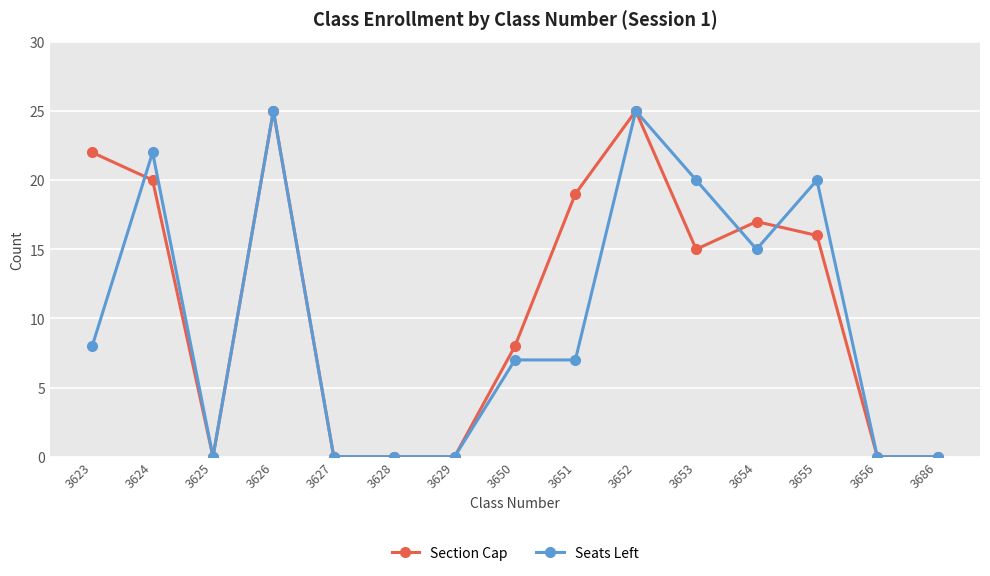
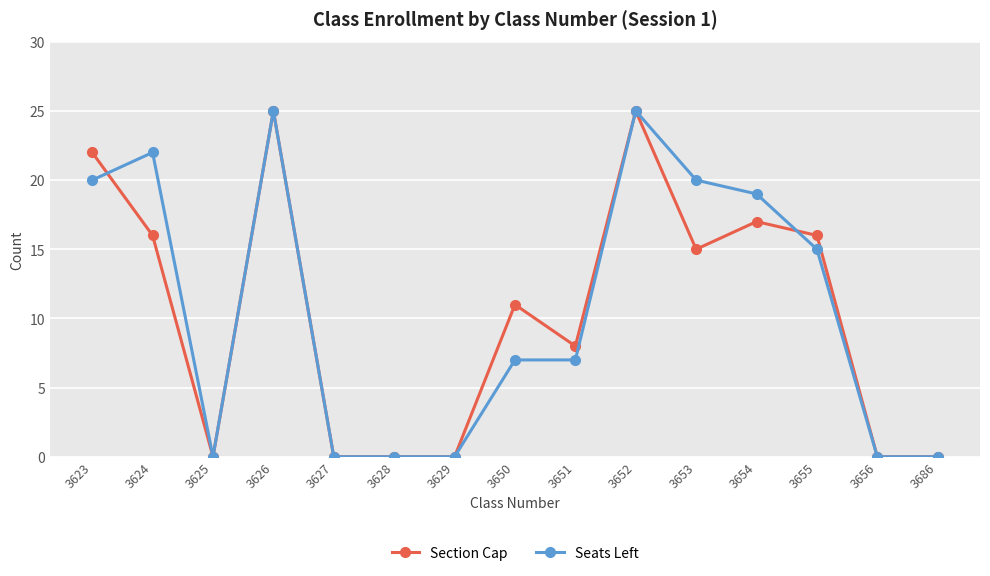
  {
    "Section Cap": {
      "3623": 22,
-     "3624": 20,
-     "3650": 8,
-     "3651": 19,
+     "3624": 16,
+     "3650": 11,
+     "3651": 8,
      "3653": 15,
      "3654": 17,
      "3655": 16
    },
    "Seats Left": {
-     "3623": 8,
+     "3623": 20,
      "3624": 22,
      "3650": 7,
      "3651": 7,
      "3653": 20,
-     "3654": 15,
-     "3655": 20
+     "3654": 19,
+     "3655": 15
    }
  }
